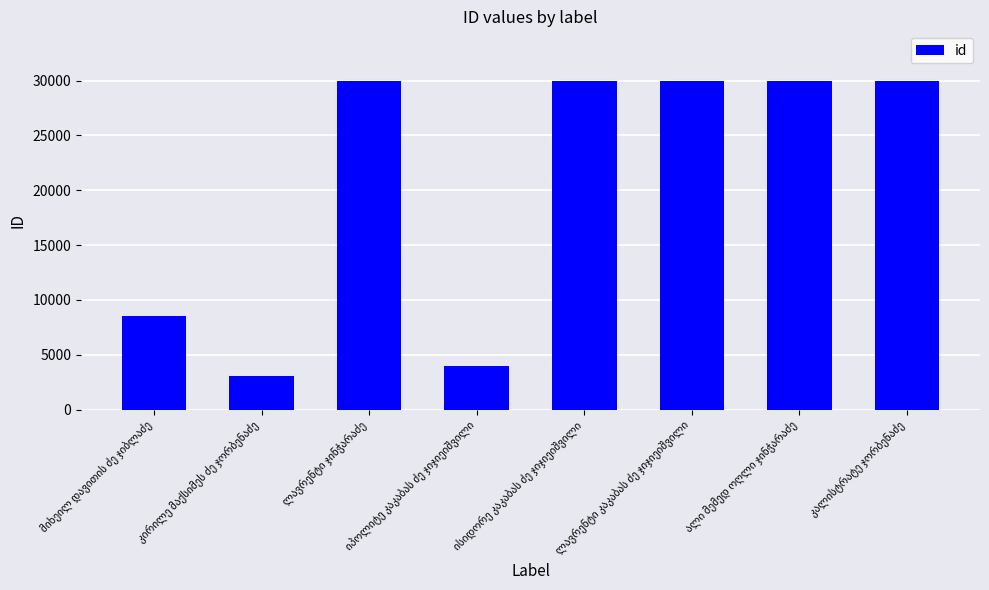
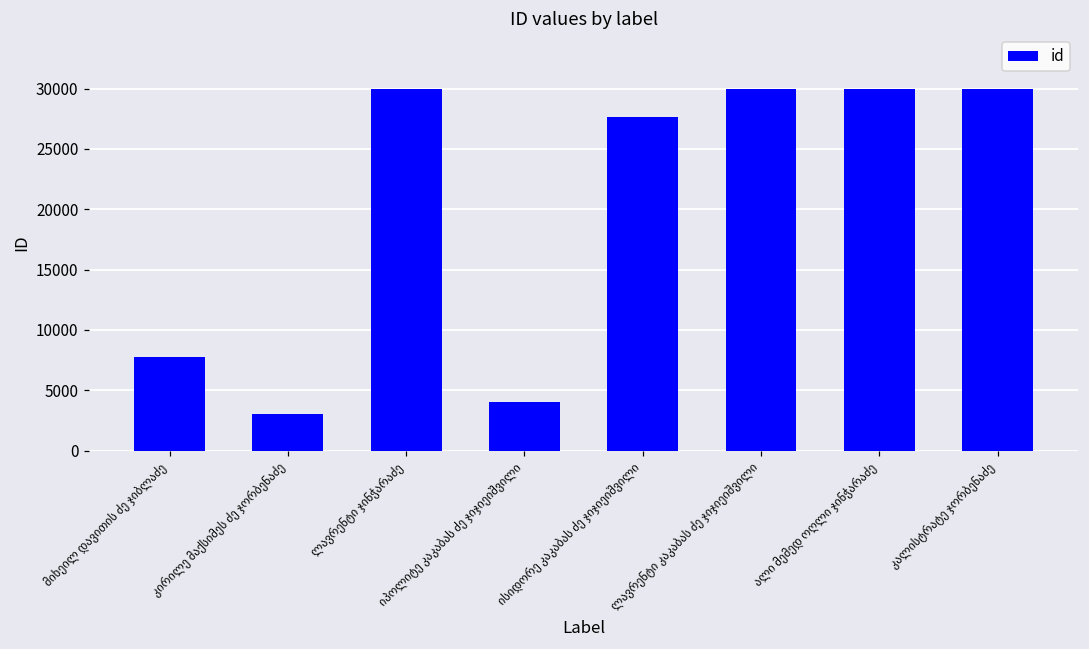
  {
-   "მიხეილ დავითის ძე ჯიბლაძე": 8600,
+   "მიხეილ დავითის ძე ჯიბლაძე": 7800,
    "კირილე მაქსიმეს ძე ჯორბენაძე": 3100,
    "ლავრენტი ჯინჭარაძე": 30000,
    "იპოლიტე კაკაბას ძე ჯიჯიეიშვილი": 4000,
-   "ისიდორე კაკაბას ძე ჯიჯიეიშვილი": 29900,
+   "ისიდორე კაკაბას ძე ჯიჯიეიშვილი": 27700,
    "ლავრენტი კაკაბას ძე ჯიჯიეიშვილი": 30000,
    "ალი მემედ ოღლი ჯინჭარაძე": 29900,
    "კალისტრატე ჯორბენაძე": 29900
  }
